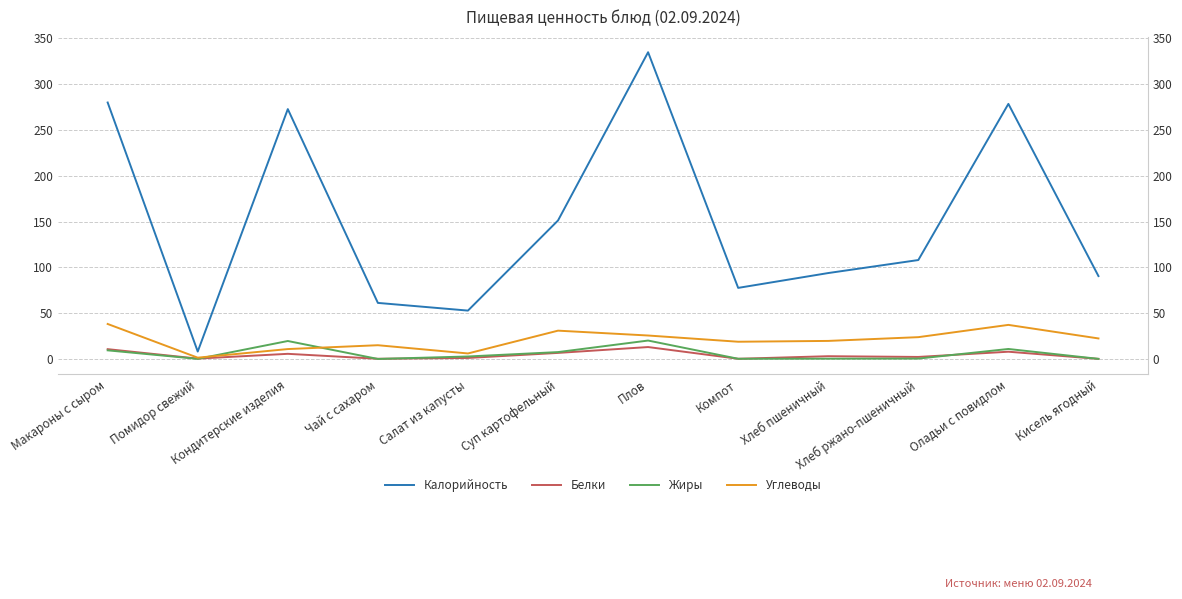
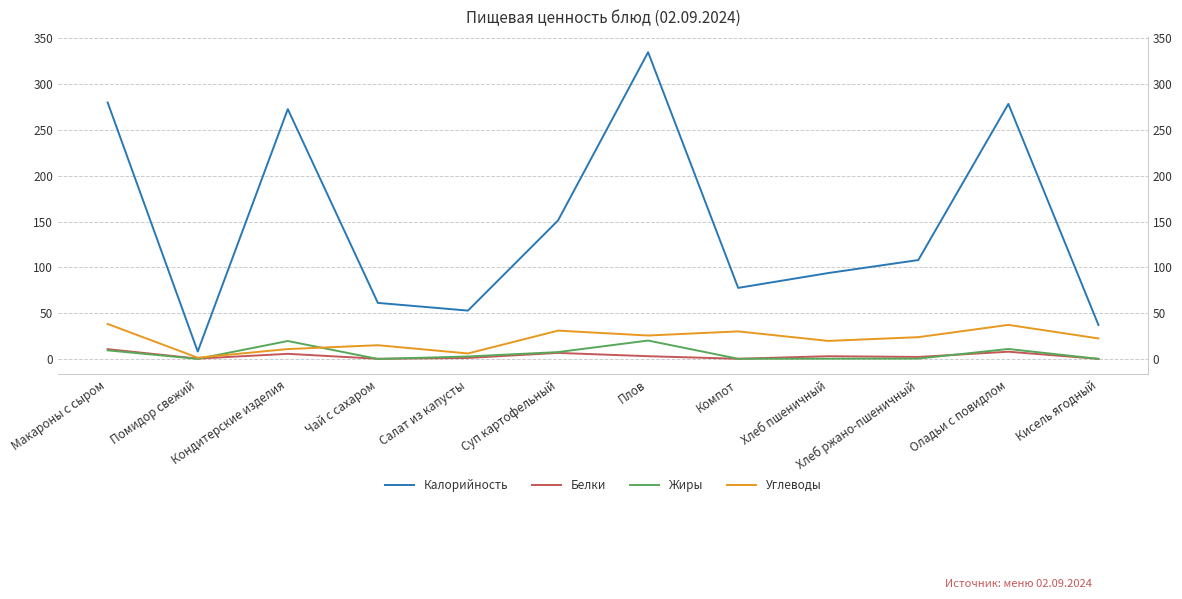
  {
    "Калорийность": {
      "Макароны с сыром": 280,
      "Помидор свежий": 10,
      "Кондитерские изделия": 270,
      "Чай с сахаром": 60,
      "Салат из капусты": 50,
      "Суп картофельный": 150,
      "Плов": 330,
      "Компот": 80,
      "Хлеб пшеничный": 90,
      "Хлеб ржано-пшеничный": 110,
      "Оладьи с повидлом": 280,
-     "Кисель ягодный": 90
+     "Кисель ягодный": 40
    },
    "Белки": {
      "Кондитерские изделия": 10,
-     "Плов": 10,
+     "Плов": 0,
      "Оладьи с повидлом": 10
    },
    "Жиры": {
      "Кондитерские изделия": 20,
      "Плов": 20,
      "Оладьи с повидлом": 10
    },
    "Углеводы": {
      "Макароны с сыром": 40,
      "Кондитерские изделия": 10,
      "Чай с сахаром": 20,
      "Салат из капусты": 10,
      "Суп картофельный": 30,
      "Плов": 30,
-     "Компот": 20,
+     "Компот": 30,
      "Хлеб пшеничный": 20,
      "Хлеб ржано-пшеничный": 20,
      "Оладьи с повидлом": 40,
      "Кисель ягодный": 20
    }
  }
